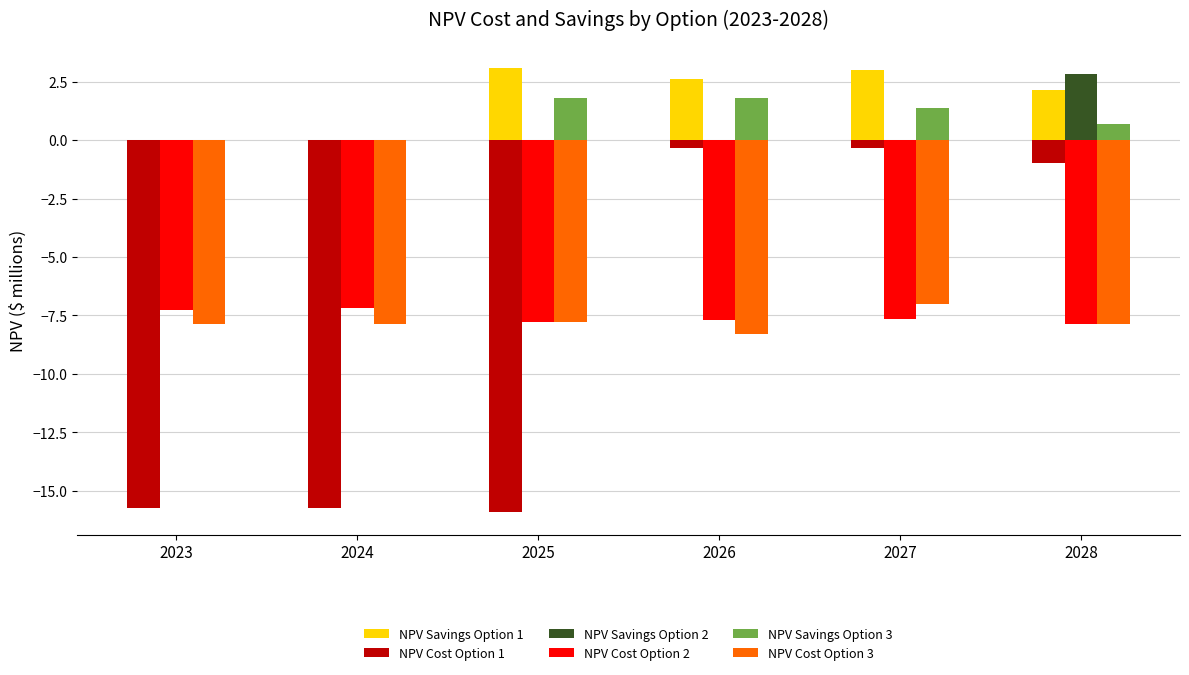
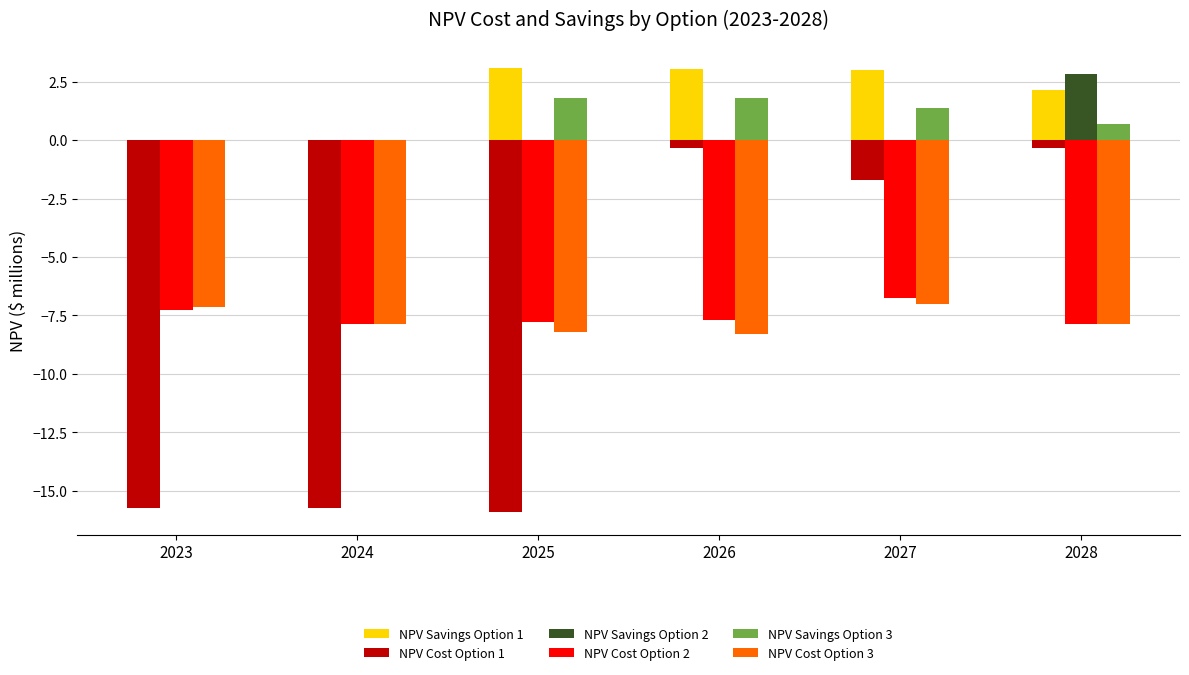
  {
    "NPV Savings Option 1": {
      "2023": 0.0,
      "2024": 0.0,
      "2025": 3.1,
-     "2026": 2.6,
+     "2026": 3.0,
      "2027": 3.0,
      "2028": 2.1
    },
    "NPV Cost Option 1": {
      "2023": -15.7,
      "2024": -15.7,
      "2025": -15.9,
      "2026": -0.3,
-     "2027": -0.3,
-     "2028": -1.0
+     "2027": -1.7,
+     "2028": -0.3
    },
    "NPV Savings Option 2": {
      "2023": 0.0,
      "2024": 0.0,
      "2025": 0.0,
      "2026": 0.0,
      "2027": 0.0,
      "2028": 2.8
    },
    "NPV Cost Option 2": {
      "2023": -7.3,
-     "2024": -7.2,
+     "2024": -7.9,
      "2025": -7.8,
      "2026": -7.7,
-     "2027": -7.6,
+     "2027": -6.8,
      "2028": -7.9
    },
    "NPV Savings Option 3": {
      "2023": 0.0,
      "2024": 0.0,
      "2025": 1.8,
      "2026": 1.8,
      "2027": 1.4,
      "2028": 0.7
    },
    "NPV Cost Option 3": {
-     "2023": -7.9,
+     "2023": -7.2,
      "2024": -7.9,
-     "2025": -7.8,
+     "2025": -8.2,
      "2026": -8.3,
      "2027": -7.0,
      "2028": -7.9
    }
  }
